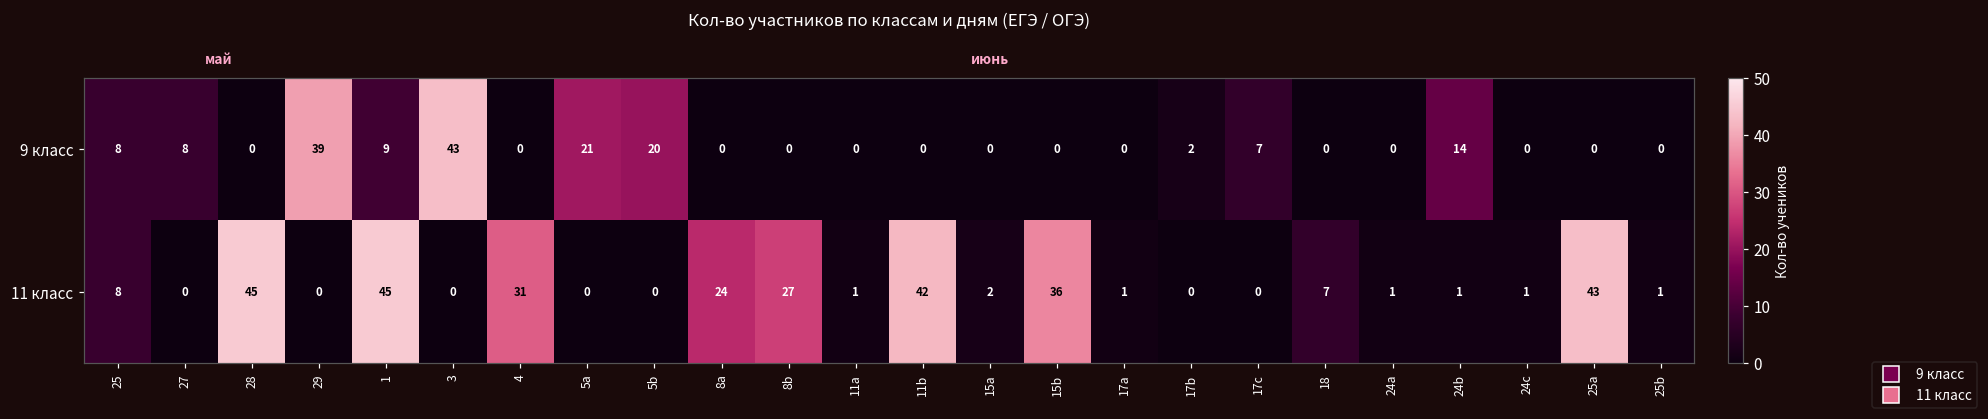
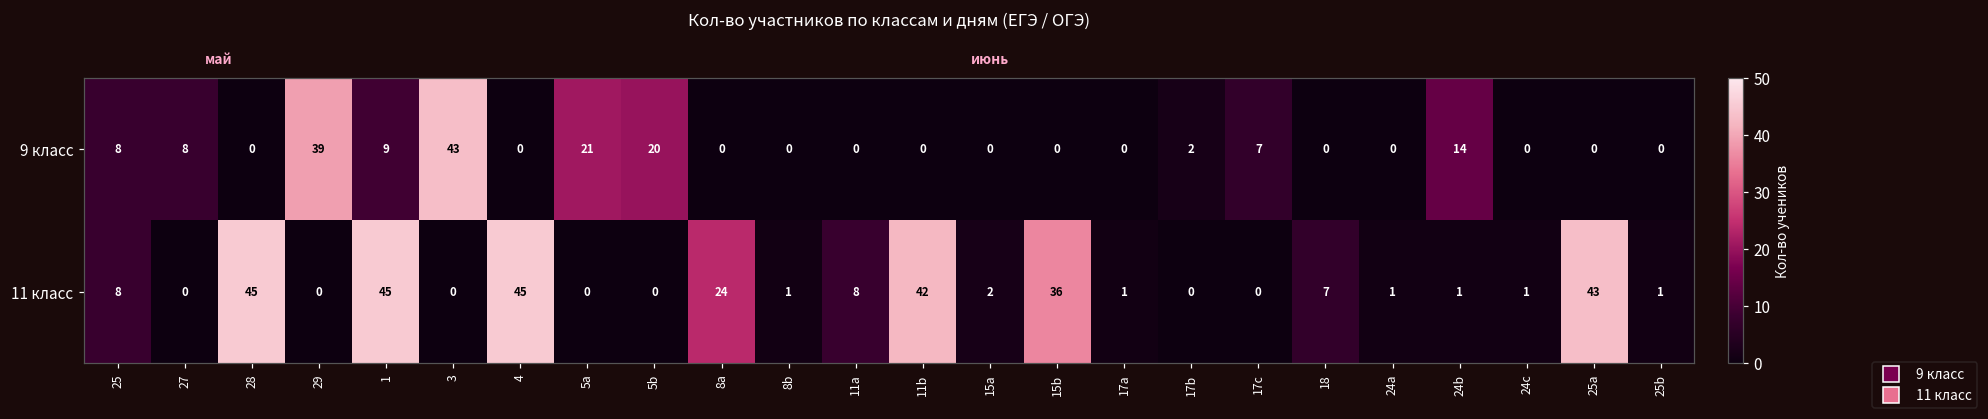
  {
    "9 класс": {
      "25": 8,
      "27": 8,
      "28": 0,
      "29": 39,
      "1": 9,
      "3": 43,
      "4": 0,
      "5a": 21,
      "5b": 20,
      "8a": 0,
      "8b": 0,
      "11a": 0,
      "11b": 0,
      "15a": 0,
      "15b": 0,
      "17a": 0,
      "17b": 2,
      "17c": 7,
      "18": 0,
      "24a": 0,
      "24b": 14,
      "24c": 0,
      "25a": 0,
      "25b": 0
    },
    "11 класс": {
      "25": 8,
      "27": 0,
      "28": 45,
      "29": 0,
      "1": 45,
      "3": 0,
-     "4": 31,
+     "4": 45,
      "5a": 0,
      "5b": 0,
      "8a": 24,
-     "8b": 27,
-     "11a": 1,
+     "8b": 1,
+     "11a": 8,
      "11b": 42,
      "15a": 2,
      "15b": 36,
      "17a": 1,
      "17b": 0,
      "17c": 0,
      "18": 7,
      "24a": 1,
      "24b": 1,
      "24c": 1,
      "25a": 43,
      "25b": 1
    }
  }
